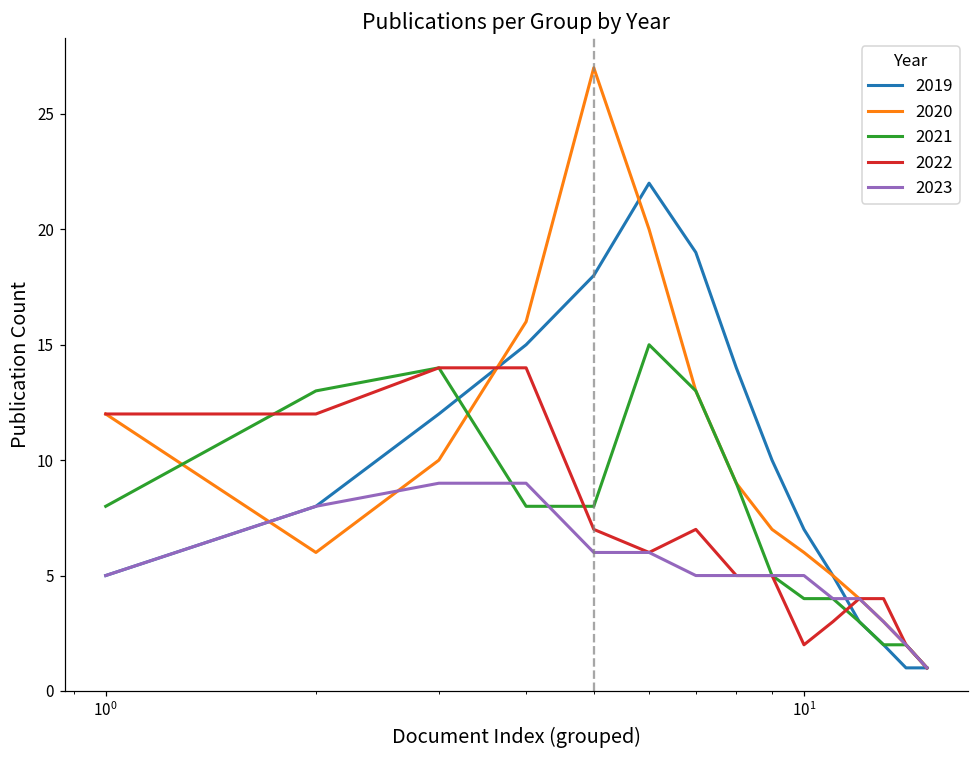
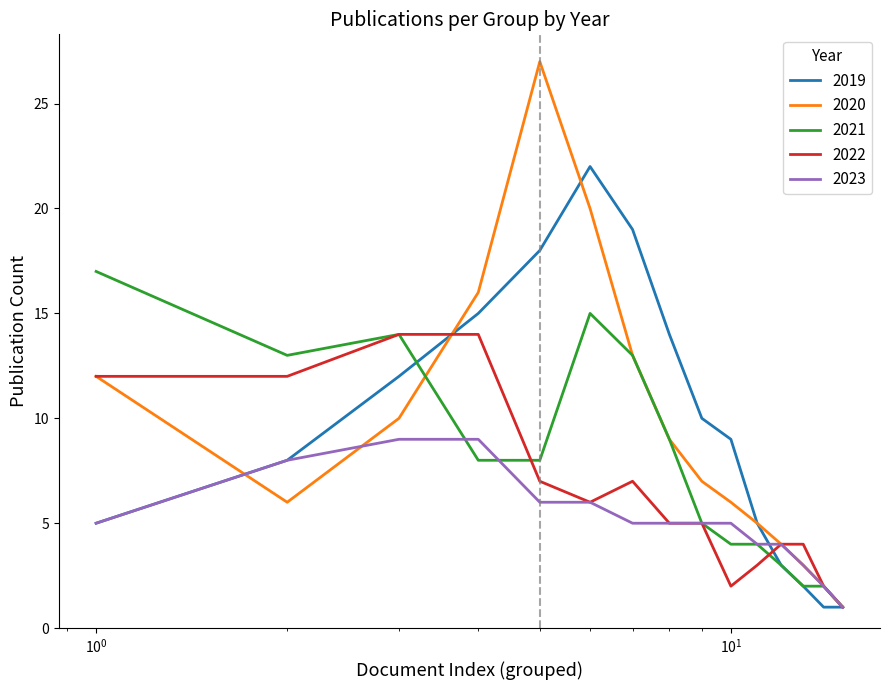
  {
    "2019": {
-     "10^1": 7
+     "10^1": 9
    },
    "2020": {
      "10^1": 6
    },
    "2021": {
-     "10^0": 8,
+     "10^0": 17,
      "10^1": 4
    },
    "2022": {
      "10^1": 2
    },
    "2023": {
      "10^1": 5
    }
  }
